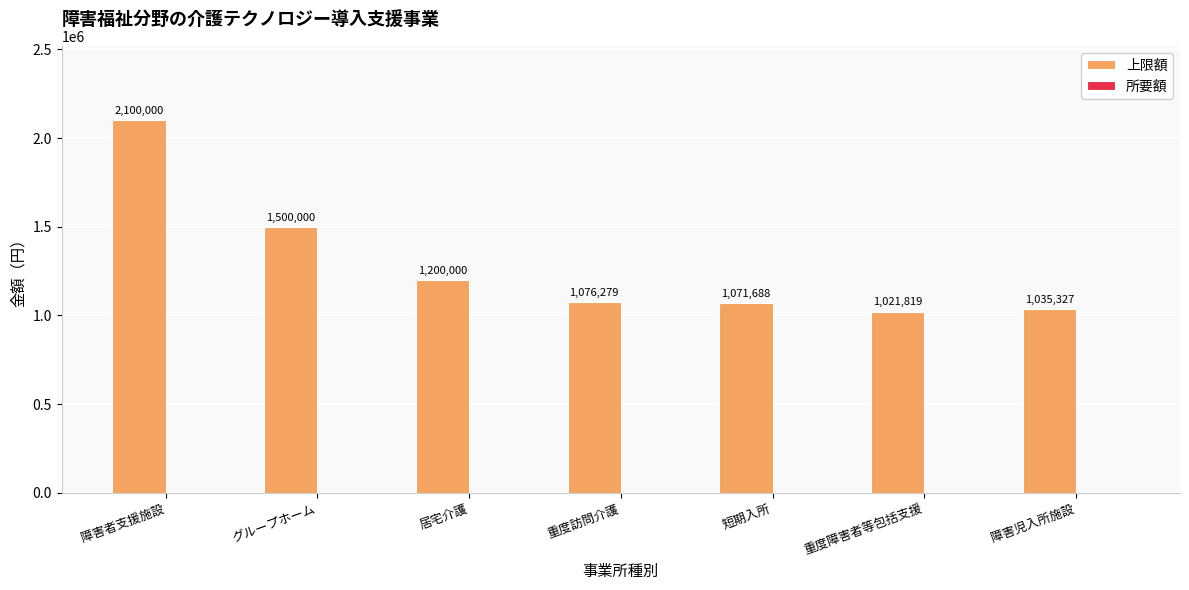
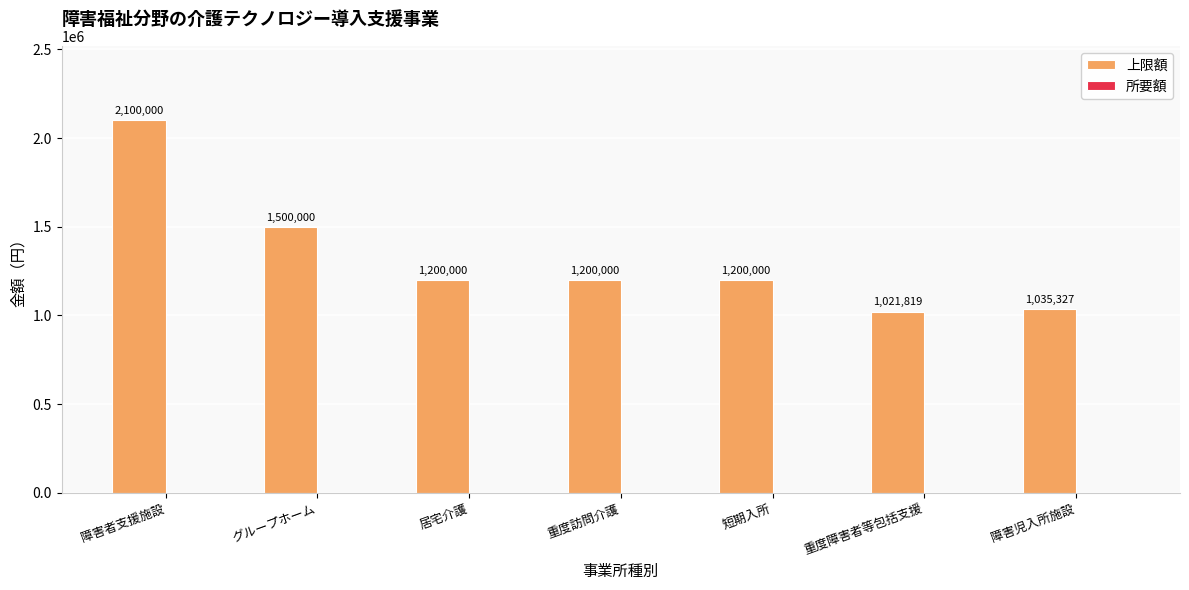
  {
    "上限額": {
      "障害者支援施設": "2,100,000",
      "グループホーム": "1,500,000",
      "居宅介護": "1,200,000",
-     "重度訪問介護": "1,076,279",
-     "短期入所": "1,071,688",
+     "重度訪問介護": "1,200,000",
+     "短期入所": "1,200,000",
      "重度障害者等包括支援": "1,021,819",
      "障害児入所施設": "1,035,327"
    },
    "所要額": {
      "障害者支援施設": "0",
      "グループホーム": "0",
      "居宅介護": "0",
      "重度訪問介護": "0",
      "短期入所": "0",
      "重度障害者等包括支援": "0",
      "障害児入所施設": "0"
    }
  }
